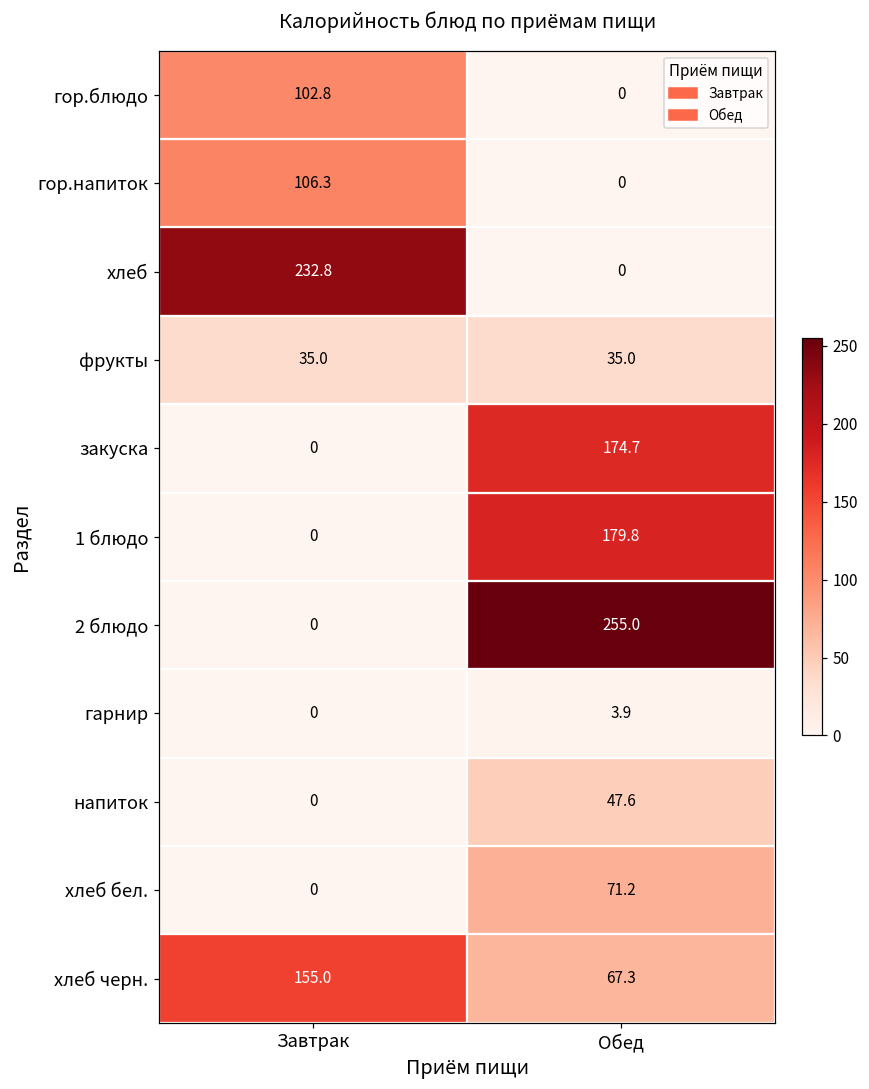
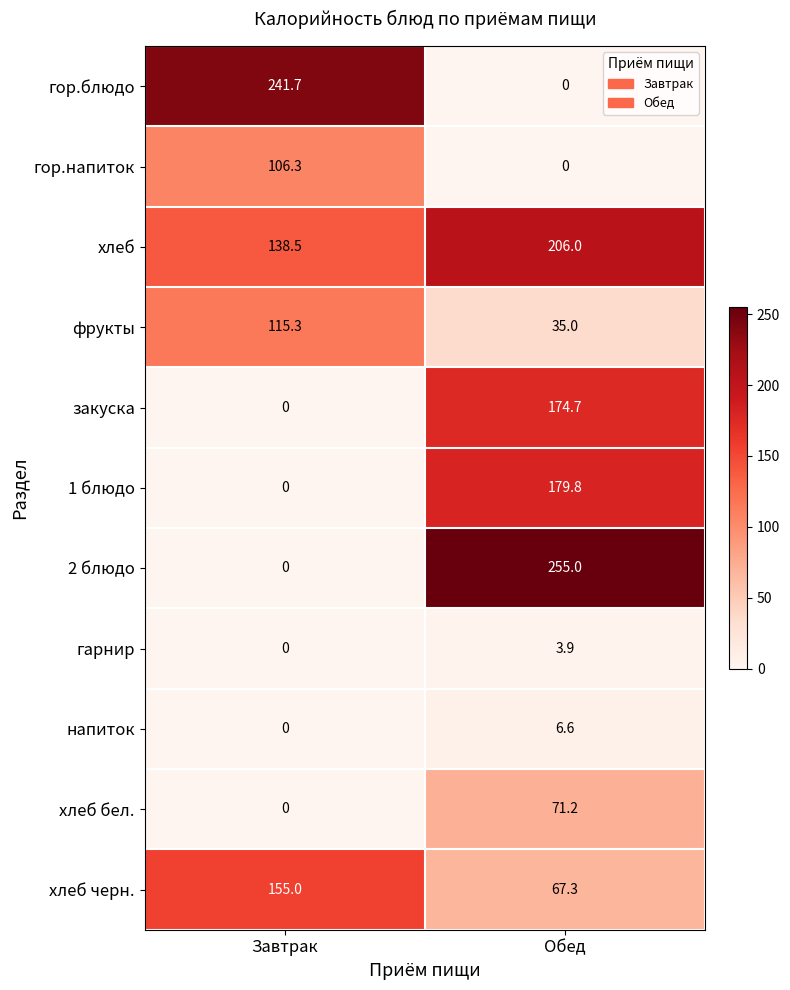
  {
    "гор.блюдо": {
-     "Завтрак": 102.8,
+     "Завтрак": 241.7,
      "Обед": 0
    },
    "гор.напиток": {
      "Завтрак": 106.3,
      "Обед": 0
    },
    "хлеб": {
-     "Завтрак": 232.8,
-     "Обед": 0
+     "Завтрак": 138.5,
+     "Обед": 206.0
    },
    "фрукты": {
-     "Завтрак": 35.0,
+     "Завтрак": 115.3,
      "Обед": 35.0
    },
    "закуска": {
      "Завтрак": 0,
      "Обед": 174.7
    },
    "1 блюдо": {
      "Завтрак": 0,
      "Обед": 179.8
    },
    "2 блюдо": {
      "Завтрак": 0,
      "Обед": 255.0
    },
    "гарнир": {
      "Завтрак": 0,
      "Обед": 3.9
    },
    "напиток": {
      "Завтрак": 0,
-     "Обед": 47.6
+     "Обед": 6.6
    },
    "хлеб бел.": {
      "Завтрак": 0,
      "Обед": 71.2
    },
    "хлеб черн.": {
      "Завтрак": 155.0,
      "Обед": 67.3
    }
  }
